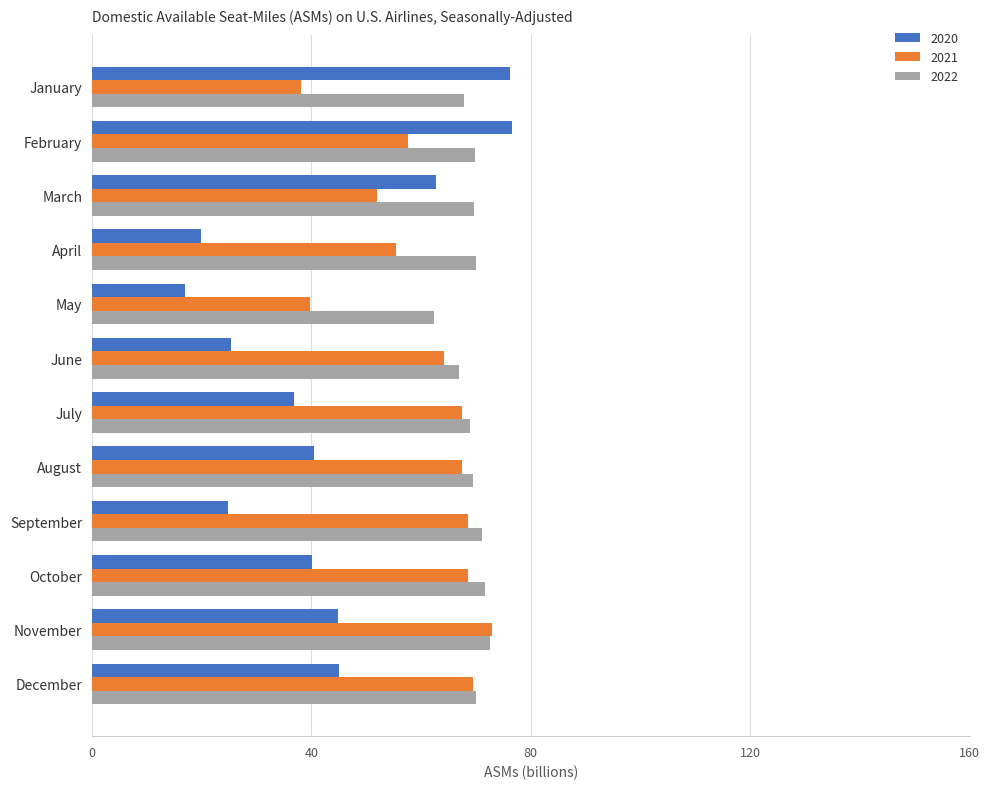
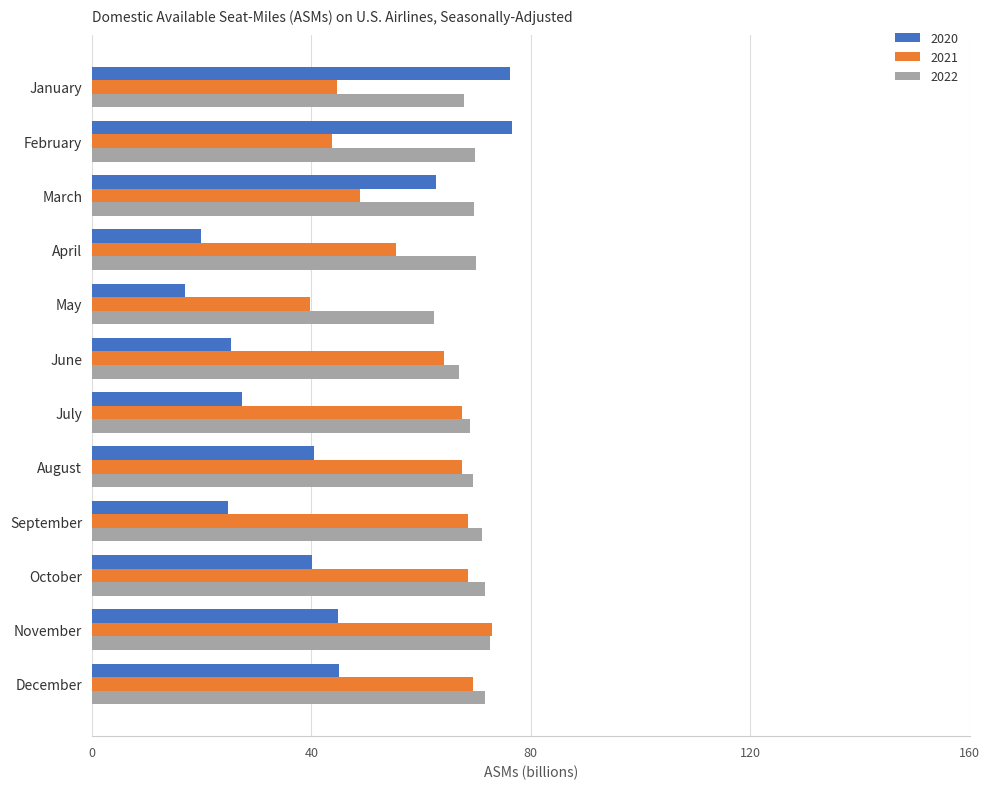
  {
    "2020": {
      "January": 76,
      "February": 77,
      "March": 63,
      "April": 20,
      "May": 17,
      "June": 25,
-     "July": 37,
+     "July": 27,
      "August": 40,
      "September": 25,
      "October": 40,
      "November": 45,
      "December": 45
    },
    "2021": {
-     "January": 38,
-     "February": 58,
-     "March": 52,
+     "January": 45,
+     "February": 44,
+     "March": 49,
      "April": 56,
      "May": 40,
      "June": 64,
      "July": 67,
      "August": 68,
      "September": 69,
      "October": 69,
      "November": 73,
      "December": 69
    },
    "2022": {
      "January": 68,
      "February": 70,
      "March": 70,
      "April": 70,
      "May": 62,
      "June": 67,
      "July": 69,
      "August": 70,
      "September": 71,
      "October": 72,
      "November": 73,
-     "December": 70
+     "December": 72
    }
  }
